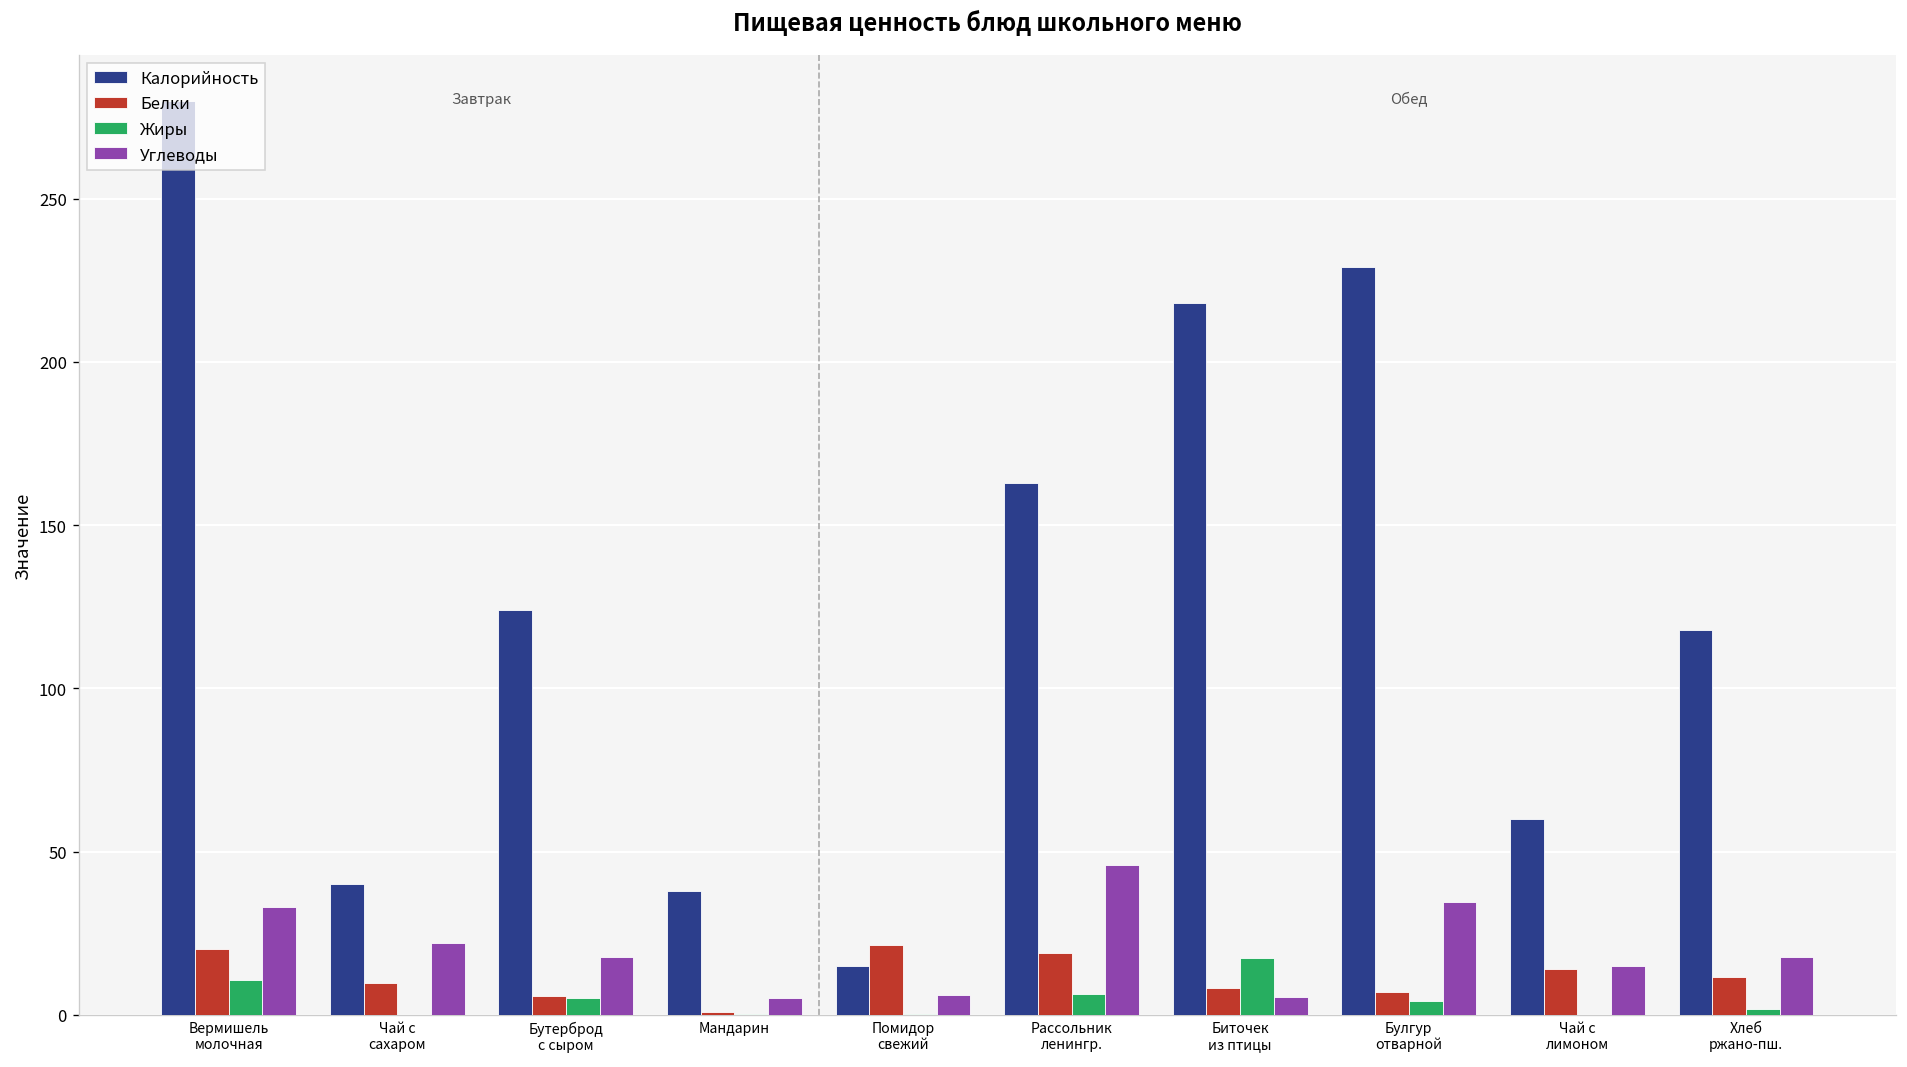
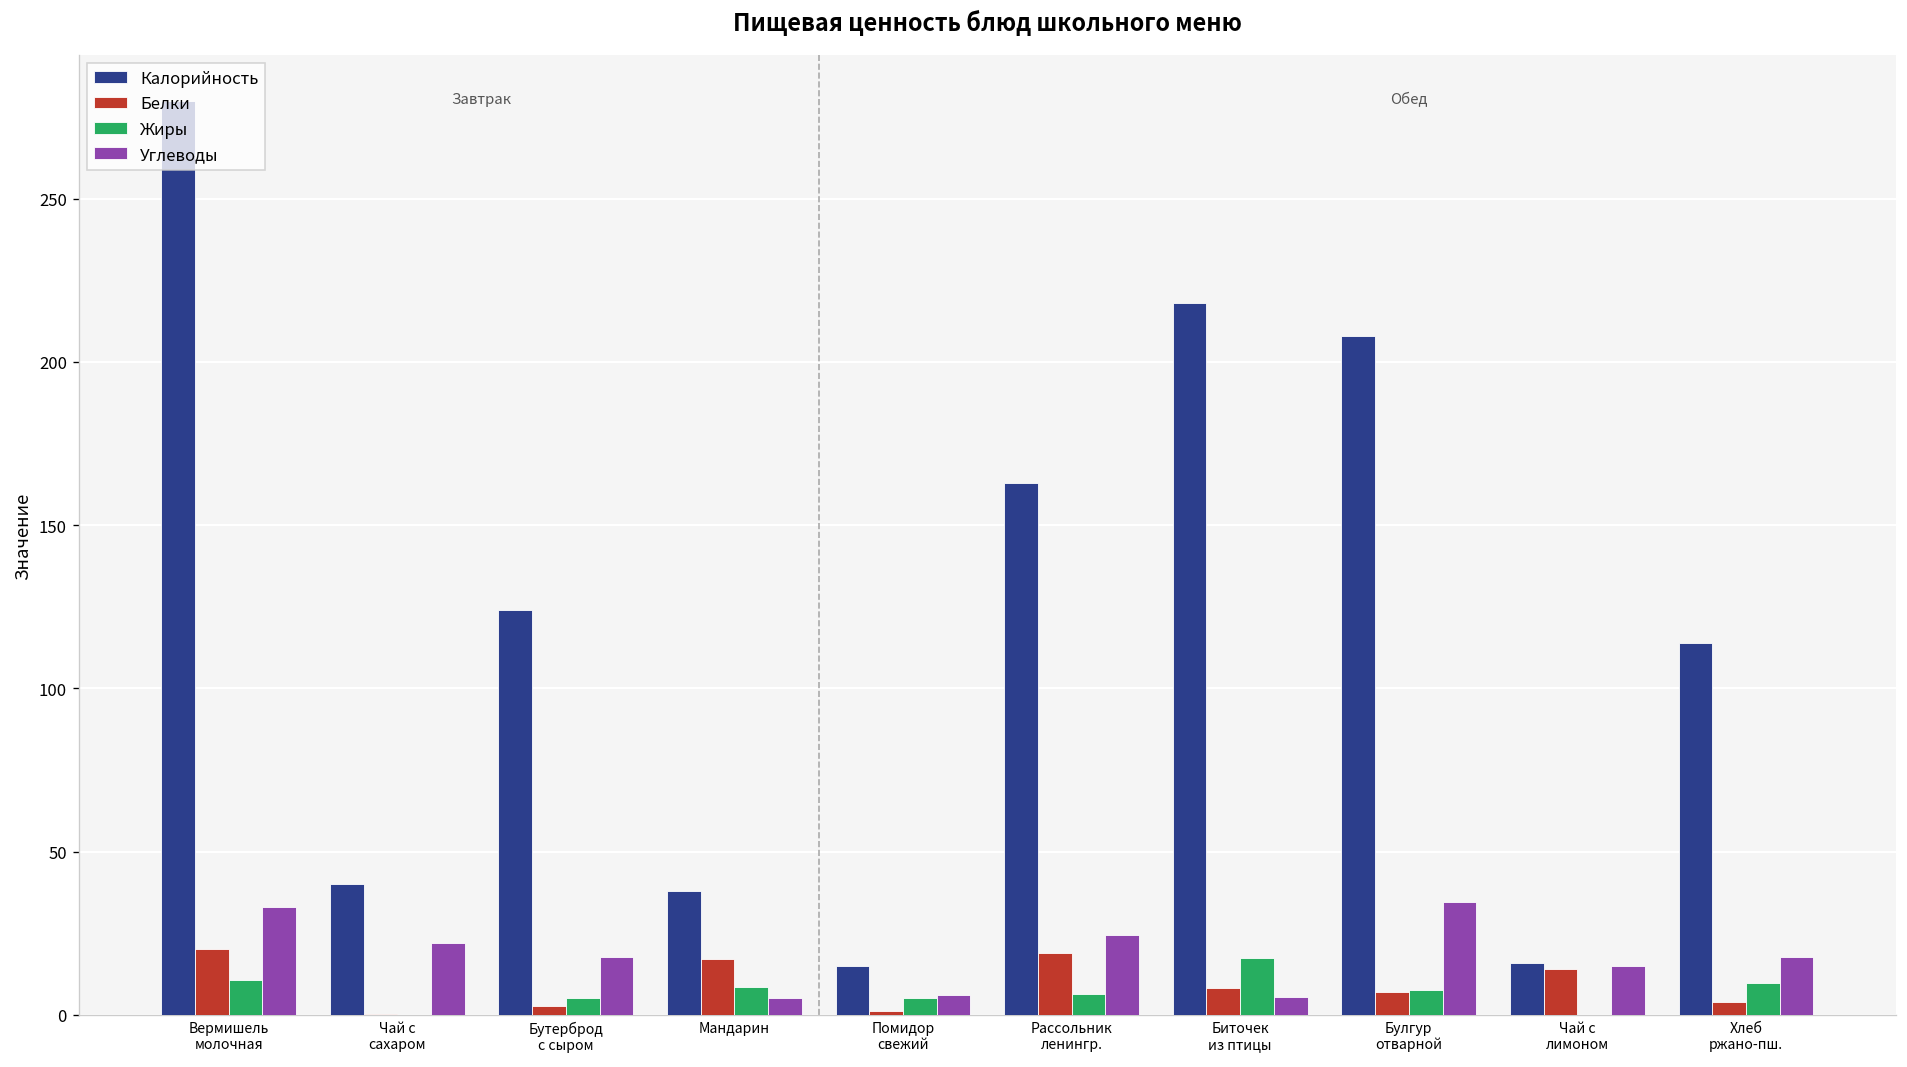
  {
    "Калорийность": {
      "Чай с сахаром": 40,
      "Бутерброд с сыром": 124,
      "Мандарин": 38,
      "Помидор свежий": 15,
      "Рассольник ленингр.": 163,
      "Биточек из птицы": 218,
-     "Булгур отварной": 229,
-     "Чай с лимоном": 60,
-     "Хлеб ржано-пш.": 118
+     "Булгур отварной": 208,
+     "Чай с лимоном": 16,
+     "Хлеб ржано-пш.": 114
    },
    "Белки": {
      "Вермишель молочная": 20,
-     "Чай с сахаром": 10,
-     "Бутерброд с сыром": 6,
-     "Мандарин": 1,
-     "Помидор свежий": 21,
+     "Чай с сахаром": 0,
+     "Бутерброд с сыром": 3,
+     "Мандарин": 17,
+     "Помидор свежий": 1,
      "Рассольник ленингр.": 19,
      "Биточек из птицы": 8,
      "Булгур отварной": 7,
      "Чай с лимоном": 14,
-     "Хлеб ржано-пш.": 12
+     "Хлеб ржано-пш.": 4
    },
    "Жиры": {
      "Вермишель молочная": 11,
      "Чай с сахаром": 0,
      "Бутерброд с сыром": 5,
-     "Мандарин": 0,
-     "Помидор свежий": 0,
+     "Мандарин": 8,
+     "Помидор свежий": 5,
      "Рассольник ленингр.": 7,
      "Биточек из птицы": 18,
-     "Булгур отварной": 4,
+     "Булгур отварной": 8,
      "Чай с лимоном": 0,
-     "Хлеб ржано-пш.": 2
+     "Хлеб ржано-пш.": 10
    },
    "Углеводы": {
      "Вермишель молочная": 33,
      "Чай с сахаром": 22,
      "Бутерброд с сыром": 18,
      "Мандарин": 5,
      "Помидор свежий": 6,
-     "Рассольник ленингр.": 46,
+     "Рассольник ленингр.": 25,
      "Биточек из птицы": 5,
      "Булгур отварной": 35,
      "Чай с лимоном": 15,
      "Хлеб ржано-пш.": 18
    }
  }
